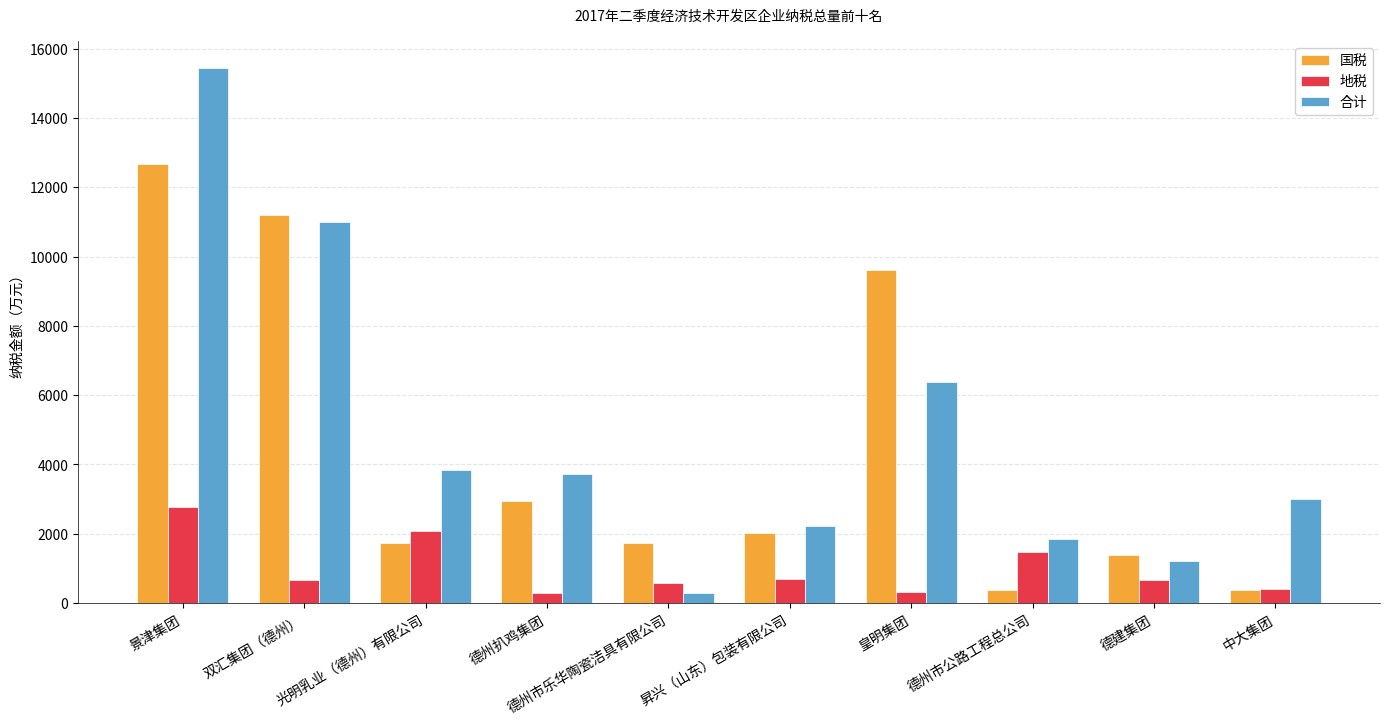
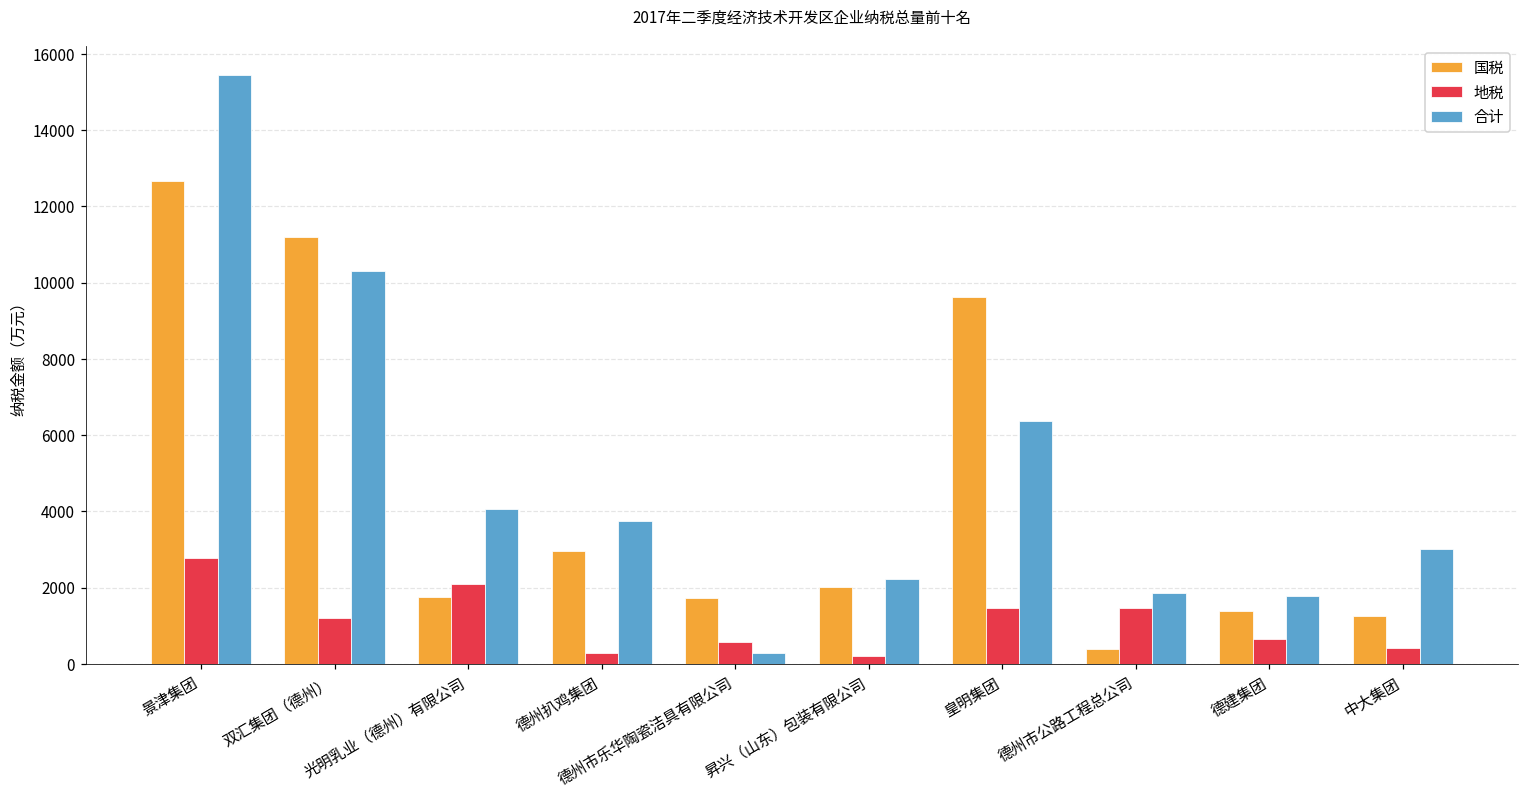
  {
    "国税": {
      "景津集团": 12700,
      "双汇集团（德州）": 11200,
      "光明乳业（德州）有限公司": 1700,
      "德州扒鸡集团": 3000,
      "德州市乐华陶瓷洁具有限公司": 1700,
      "昇兴（山东）包装有限公司": 2000,
      "皇明集团": 9600,
      "德州市公路工程总公司": 400,
      "德建集团": 1400,
-     "中大集团": 400
+     "中大集团": 1300
    },
    "地税": {
      "景津集团": 2800,
-     "双汇集团（德州）": 700,
+     "双汇集团（德州）": 1200,
      "光明乳业（德州）有限公司": 2100,
      "德州扒鸡集团": 300,
      "德州市乐华陶瓷洁具有限公司": 600,
-     "昇兴（山东）包装有限公司": 700,
-     "皇明集团": 300,
+     "昇兴（山东）包装有限公司": 200,
+     "皇明集团": 1500,
      "德州市公路工程总公司": 1500,
      "德建集团": 700,
      "中大集团": 400
    },
    "合计": {
      "景津集团": 15400,
-     "双汇集团（德州）": 11000,
-     "光明乳业（德州）有限公司": 3800,
+     "双汇集团（德州）": 10300,
+     "光明乳业（德州）有限公司": 4100,
      "德州扒鸡集团": 3700,
      "德州市乐华陶瓷洁具有限公司": 300,
      "昇兴（山东）包装有限公司": 2200,
      "皇明集团": 6400,
      "德州市公路工程总公司": 1800,
-     "德建集团": 1200,
+     "德建集团": 1800,
      "中大集团": 3000
    }
  }
